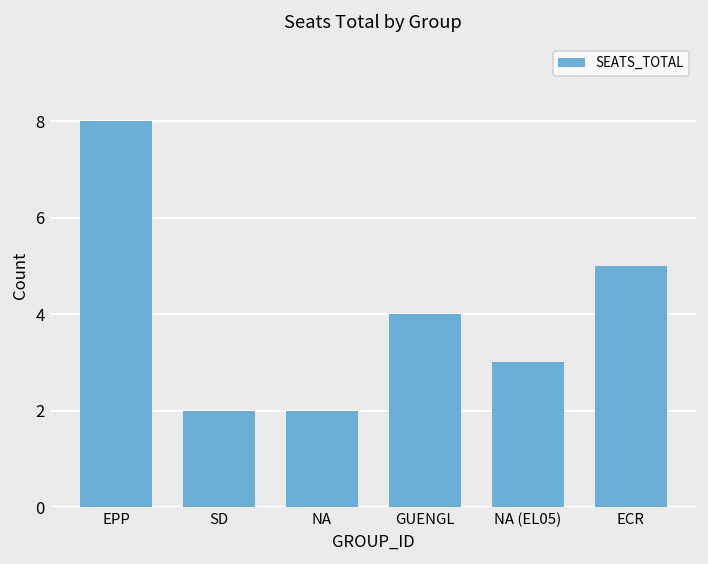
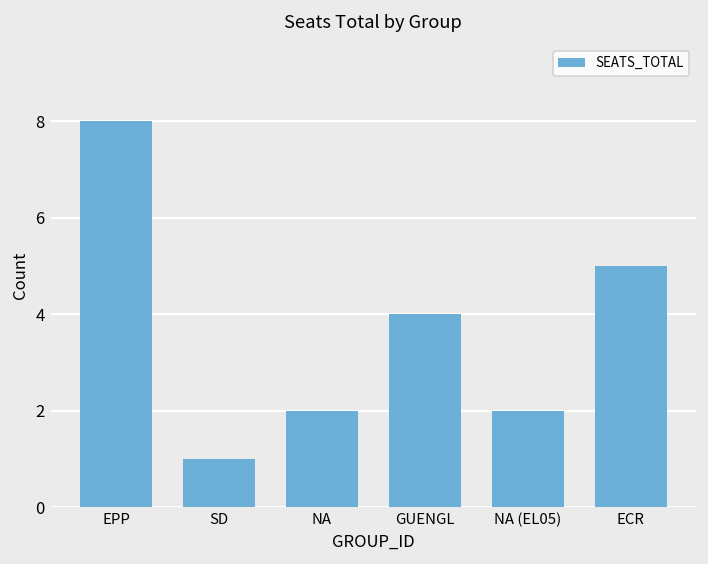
  {
    "EPP": 8,
-   "SD": 2,
+   "SD": 1,
    "NA": 2,
    "GUENGL": 4,
-   "NA (EL05)": 3,
+   "NA (EL05)": 2,
    "ECR": 5
  }
